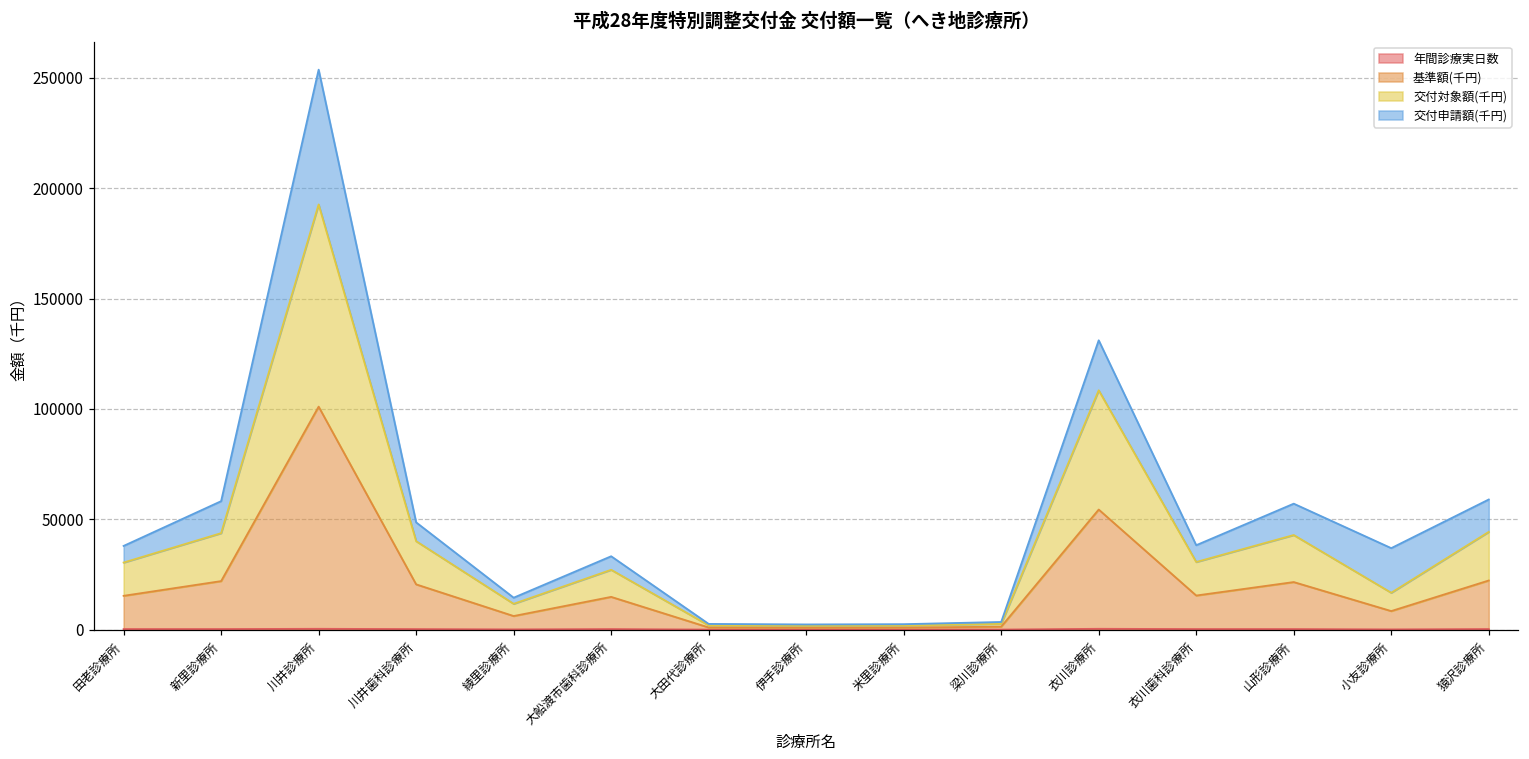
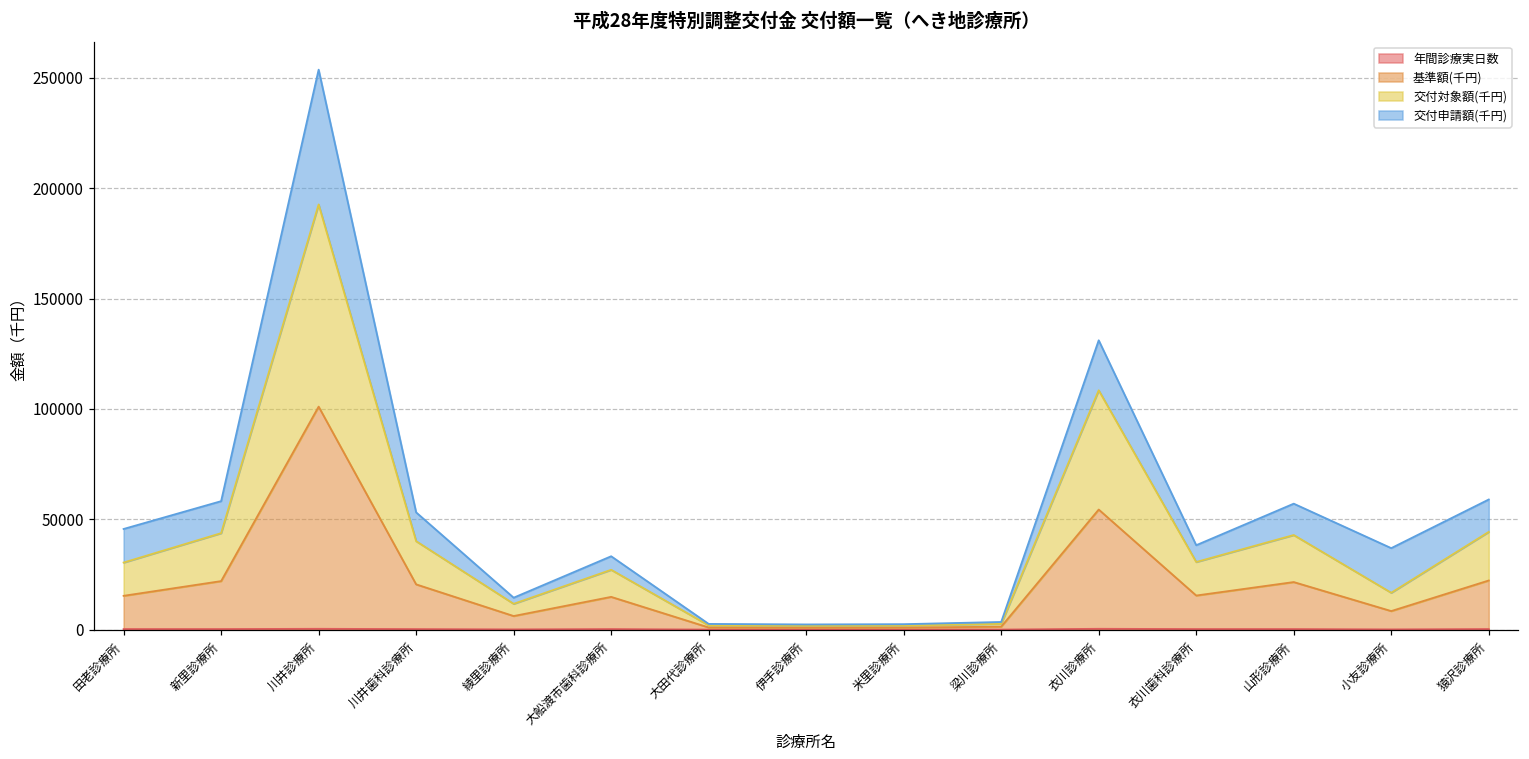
  {
    "交付申請額(千円)": {
-     "田老診療所": 8000,
+     "田老診療所": 15000,
      "新里診療所": 14000,
      "川井診療所": 61000,
-     "川井歯科診療所": 9000,
+     "川井歯科診療所": 13000,
      "綾里診療所": 3000,
      "大船渡市歯科診療所": 6000,
      "衣川診療所": 23000,
      "衣川歯科診療所": 8000,
      "山形診療所": 14000,
      "小友診療所": 20000,
      "猿沢診療所": 15000
    }
  }
